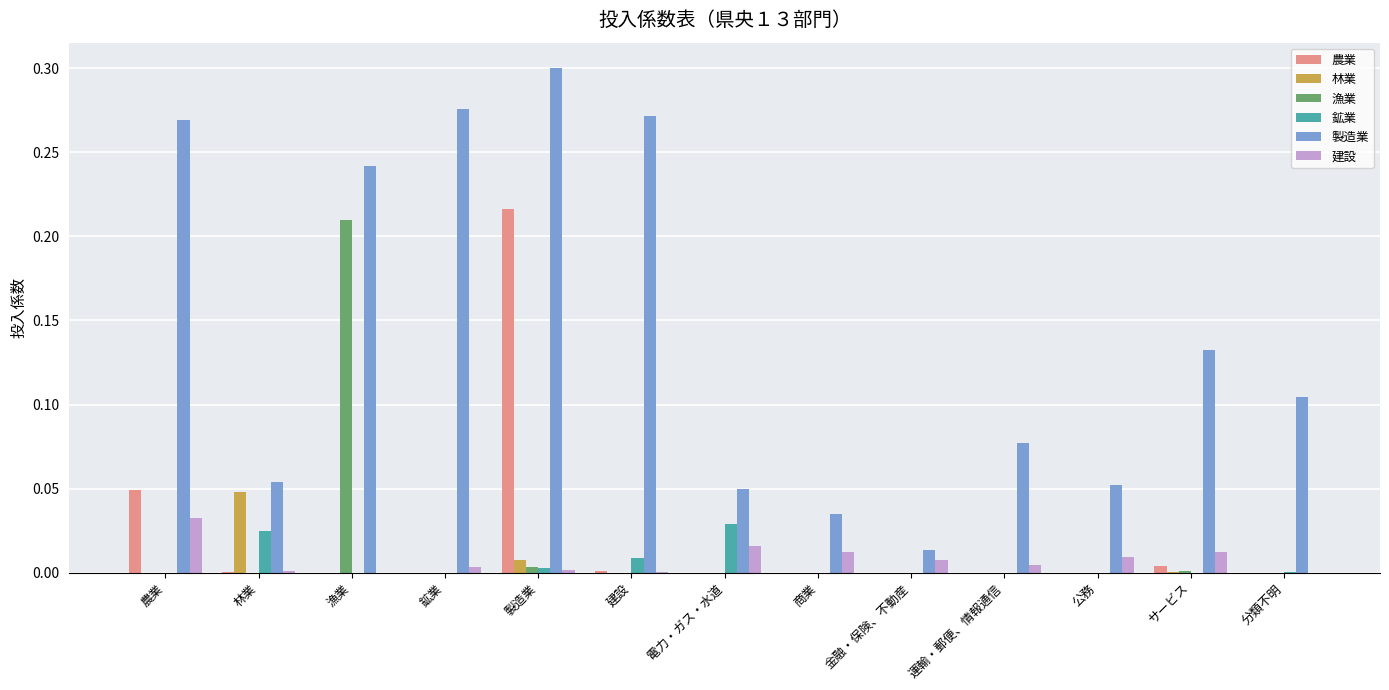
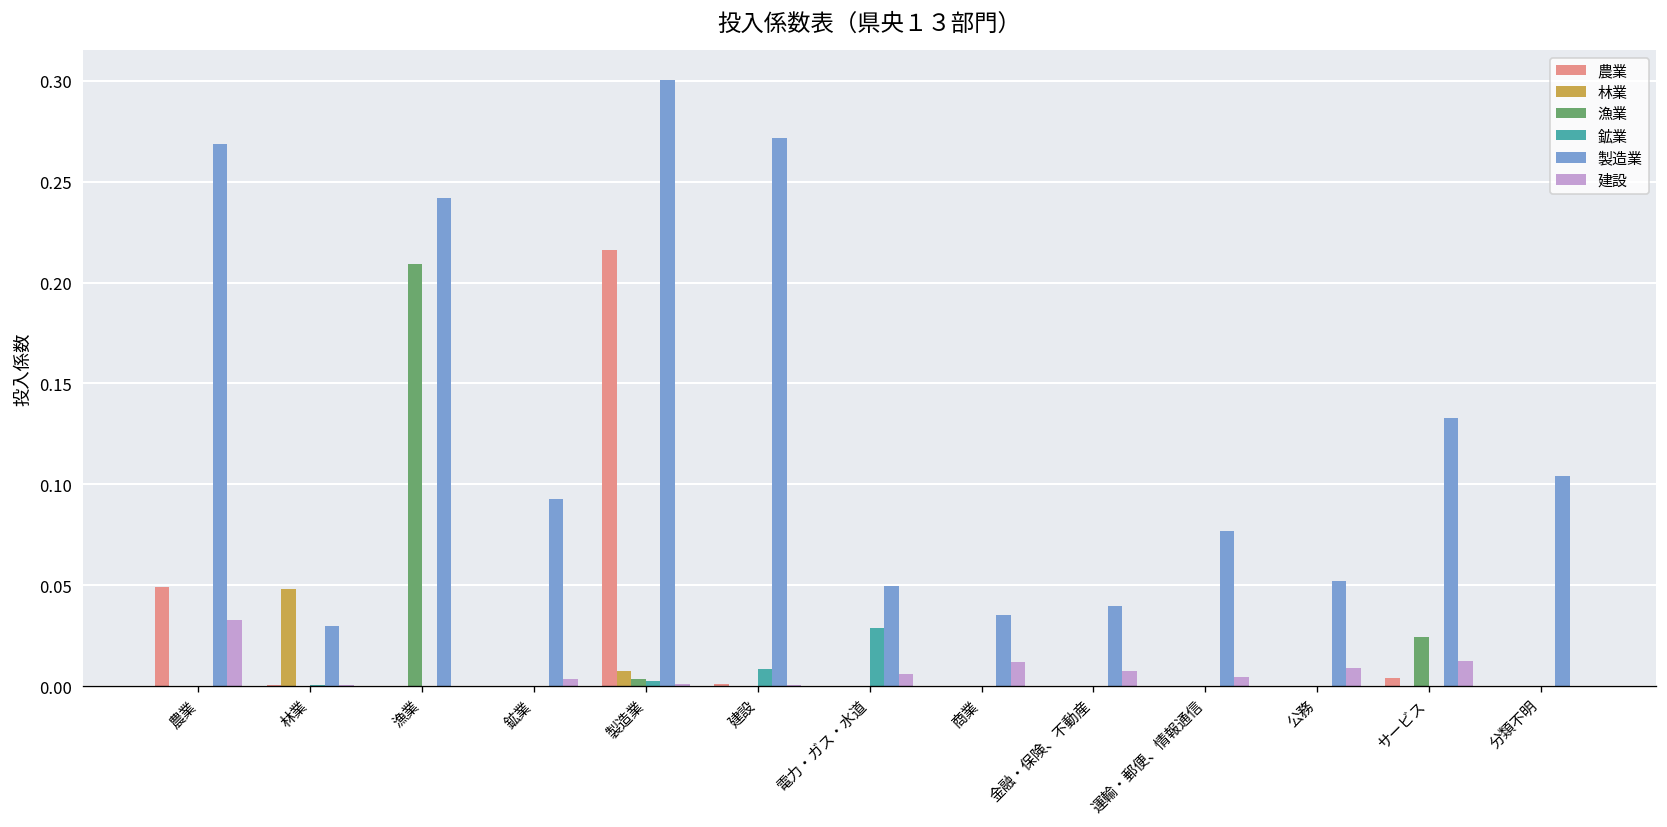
  {
    "農業": {
      "農業": 0.049,
      "漁業": 0.000,
      "鉱業": 0.000,
      "製造業": 0.216,
      "電力・ガス・水道": 0.000,
      "運輸・郵便、情報通信": 0.000,
      "サービス": 0.004,
      "分類不明": 0.000
    },
    "林業": {
      "林業": 0.048,
      "漁業": 0.000,
      "鉱業": 0.000,
      "製造業": 0.008,
      "電力・ガス・水道": 0.000,
      "商業": 0.000,
      "金融・保険、不動産": 0.000,
      "運輸・郵便、情報通信": 0.000,
      "分類不明": 0.000
    },
    "漁業": {
      "農業": 0.000,
      "林業": 0.000,
      "漁業": 0.209,
      "鉱業": 0.000,
      "製造業": 0.004,
      "建設": 0.000,
      "電力・ガス・水道": 0.000,
      "商業": 0.000,
      "金融・保険、不動産": 0.000,
      "運輸・郵便、情報通信": 0.000,
-     "サービス": 0.001,
+     "サービス": 0.025,
      "分類不明": 0.000
    },
    "鉱業": {
-     "林業": 0.025,
+     "林業": 0.000,
      "漁業": 0.000,
      "鉱業": 0.000,
      "製造業": 0.003,
      "建設": 0.009,
      "電力・ガス・水道": 0.029,
      "金融・保険、不動産": 0.000
    },
    "製造業": {
      "農業": 0.269,
-     "林業": 0.054,
+     "林業": 0.030,
      "漁業": 0.242,
-     "鉱業": 0.276,
+     "鉱業": 0.093,
      "製造業": 0.300,
      "建設": 0.272,
      "電力・ガス・水道": 0.050,
      "商業": 0.035,
-     "金融・保険、不動産": 0.014,
+     "金融・保険、不動産": 0.040,
      "運輸・郵便、情報通信": 0.077,
      "公務": 0.052,
      "サービス": 0.133,
      "分類不明": 0.104
    },
    "建設": {
      "農業": 0.033,
      "漁業": 0.000,
      "鉱業": 0.004,
-     "電力・ガス・水道": 0.016,
+     "電力・ガス・水道": 0.006,
      "商業": 0.012,
      "金融・保険、不動産": 0.007,
      "運輸・郵便、情報通信": 0.004,
      "公務": 0.009,
      "サービス": 0.012,
      "分類不明": 0.000
    }
  }
